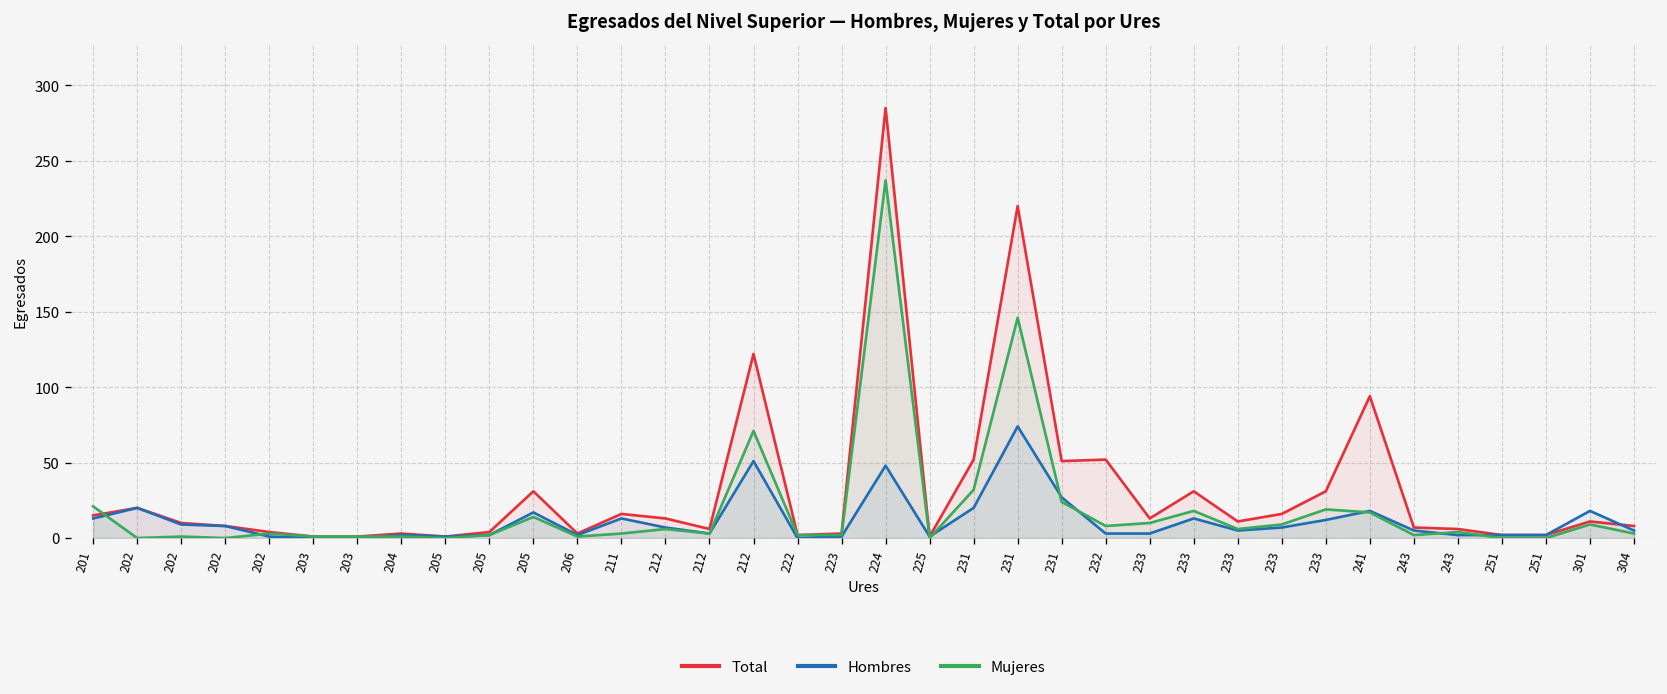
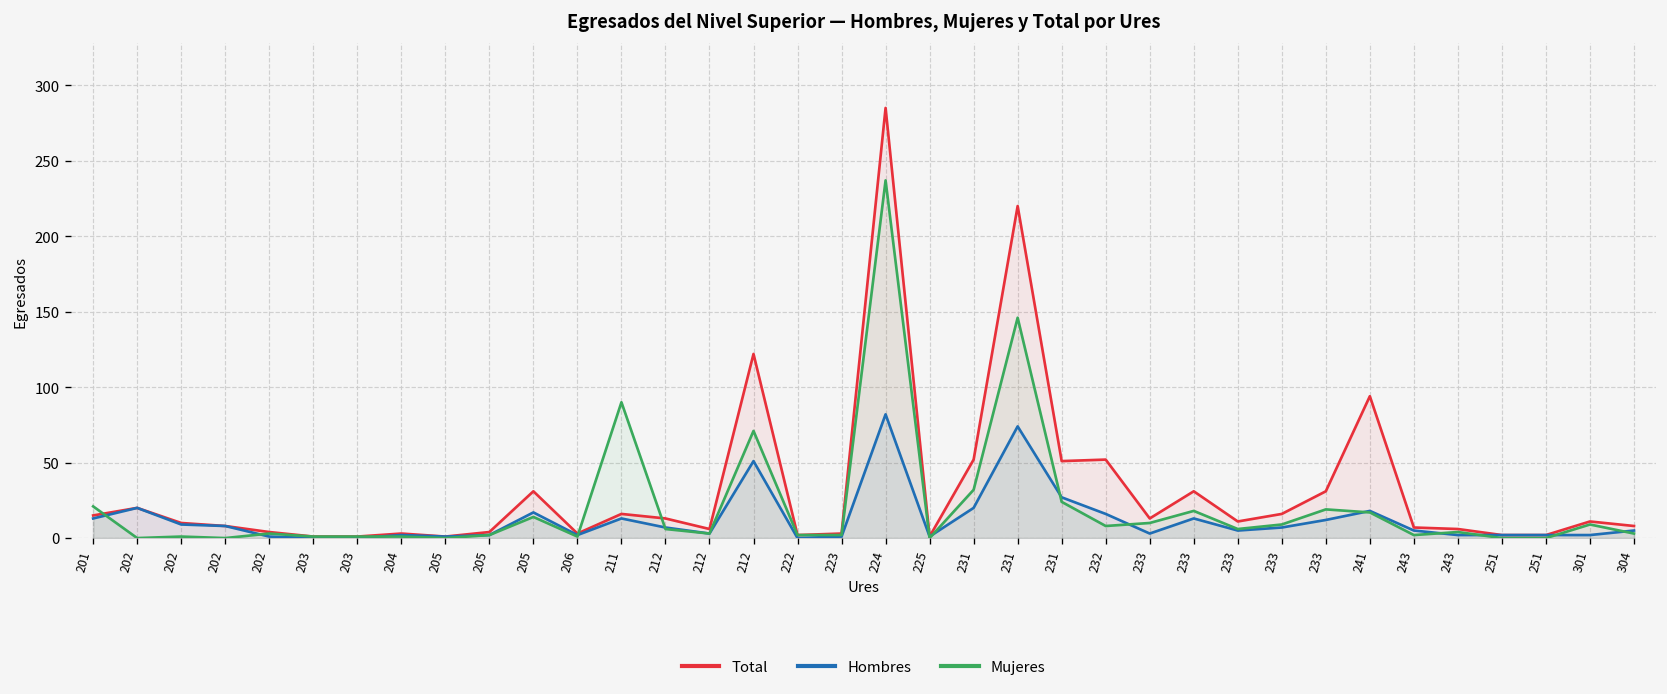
  {
    "Total": {
      "201": 15,
      "211": 16,
      "224": 285,
      "232": 52,
      "241": 94,
      "304": 8
    },
    "Hombres": {
      "201": 13,
      "211": 13,
-     "224": 48,
-     "232": 3,
-     "301": 18
+     "224": 82,
+     "232": 16,
+     "301": 2
    },
    "Mujeres": {
      "201": 21,
-     "211": 3,
+     "211": 90,
      "224": 237,
      "232": 8
    }
  }
